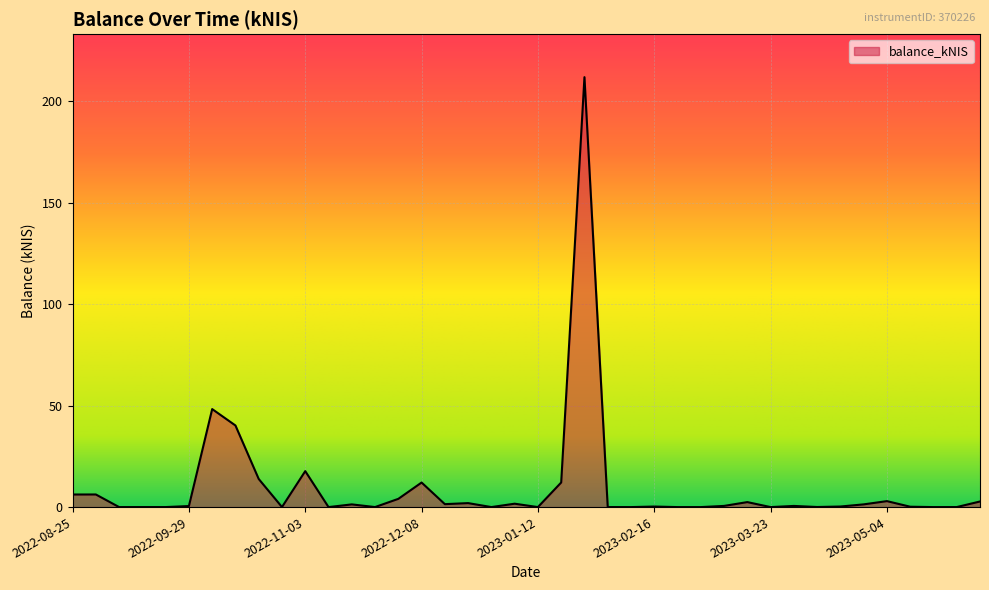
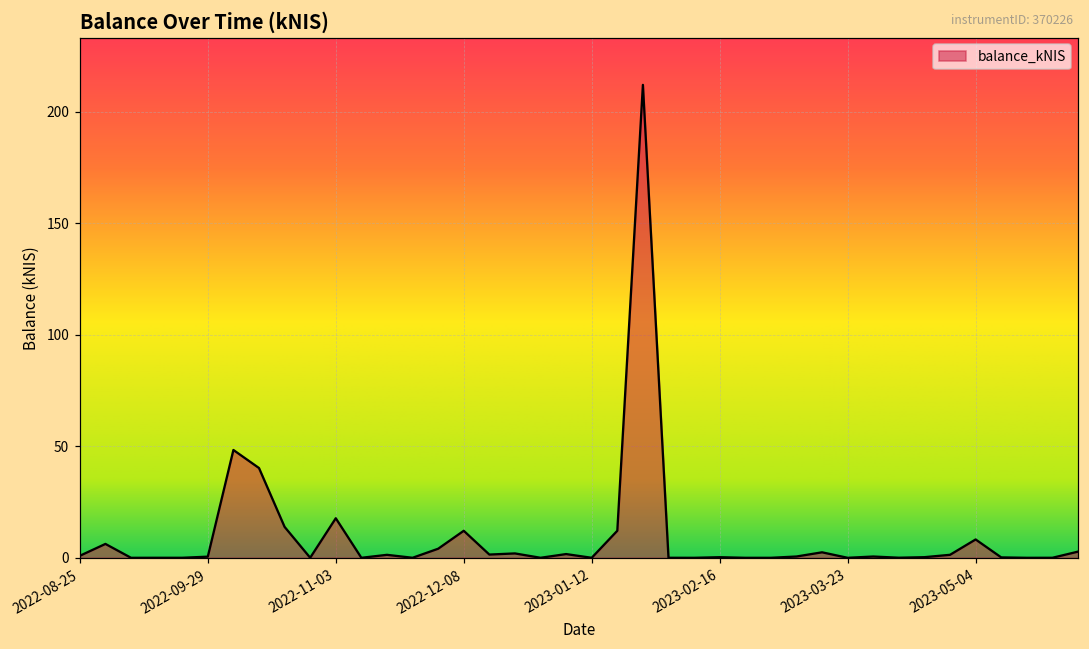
  {
-   "2022-08-25": 6,
+   "2022-08-25": 1,
    "2022-09-29": 1,
    "2022-11-03": 18,
    "2022-12-08": 12,
    "2023-01-12": 0,
    "2023-02-16": 0,
    "2023-03-23": 0,
-   "2023-05-04": 3
+   "2023-05-04": 8
  }
